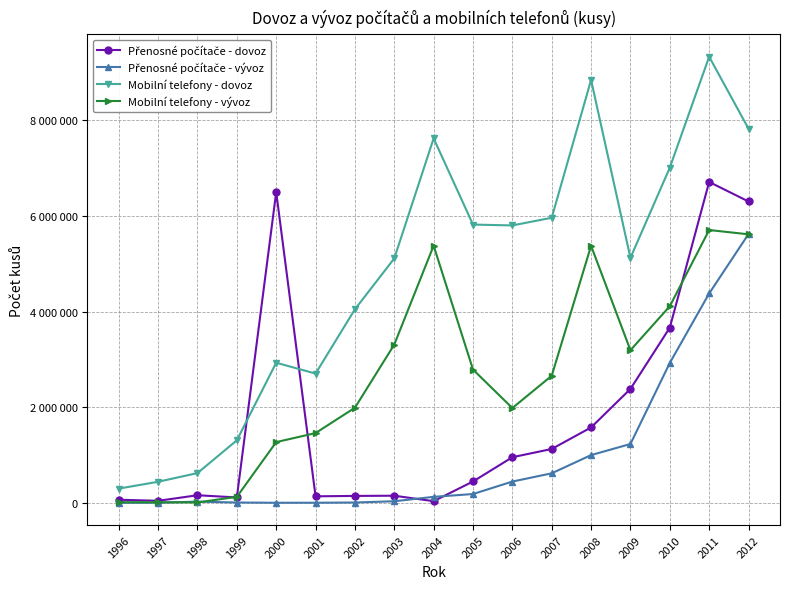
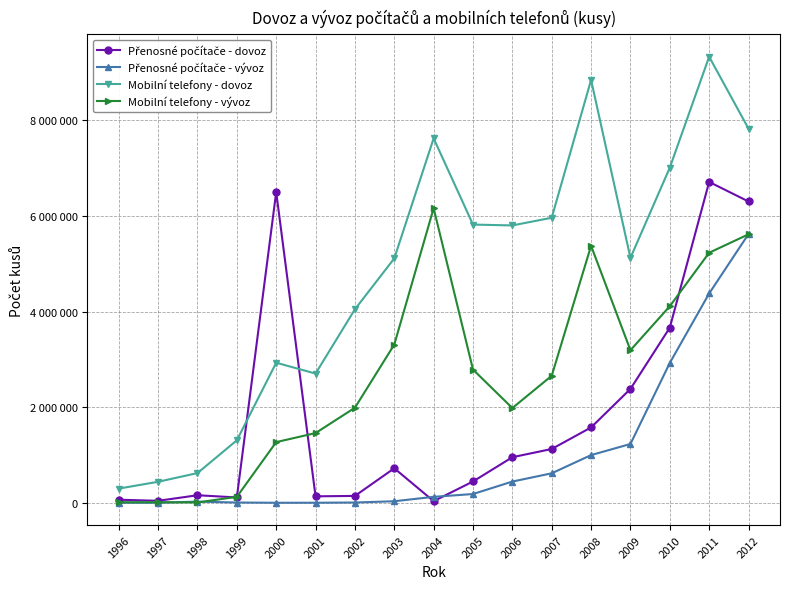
  {
    "Přenosné počítače - dovoz": {
      "1998": 200000,
      "2000": 6500000,
      "2001": 100000,
      "2002": 100000,
-     "2003": 200000,
+     "2003": 700000,
      "2004": 0,
      "2005": 400000,
      "2006": 1000000,
      "2007": 1100000,
      "2008": 1600000,
      "2009": 2400000,
      "2010": 3700000,
      "2011": 6700000,
      "2012": 6300000
    },
    "Mobilní telefony - vývoz": {
      "2000": 1300000,
      "2001": 1500000,
      "2002": 2000000,
      "2003": 3300000,
-     "2004": 5400000,
+     "2004": 6200000,
      "2005": 2800000,
      "2006": 2000000,
      "2007": 2700000,
      "2008": 5400000,
      "2009": 3200000,
      "2010": 4100000,
-     "2011": 5700000
+     "2011": 5200000
    }
  }
